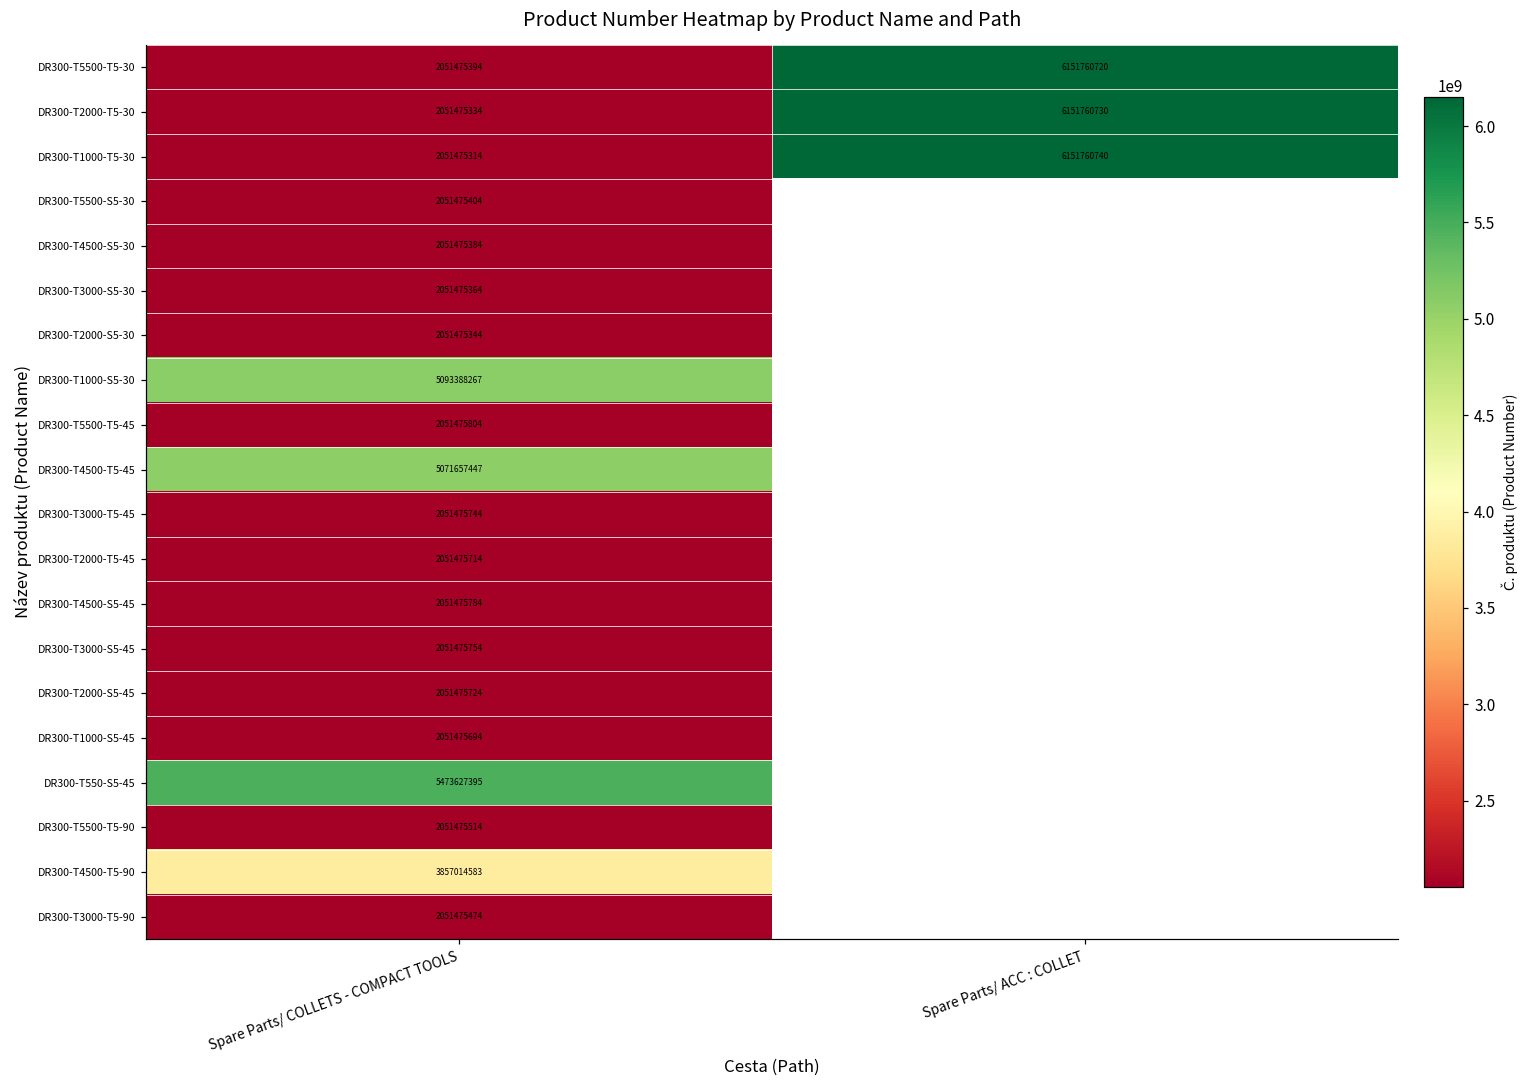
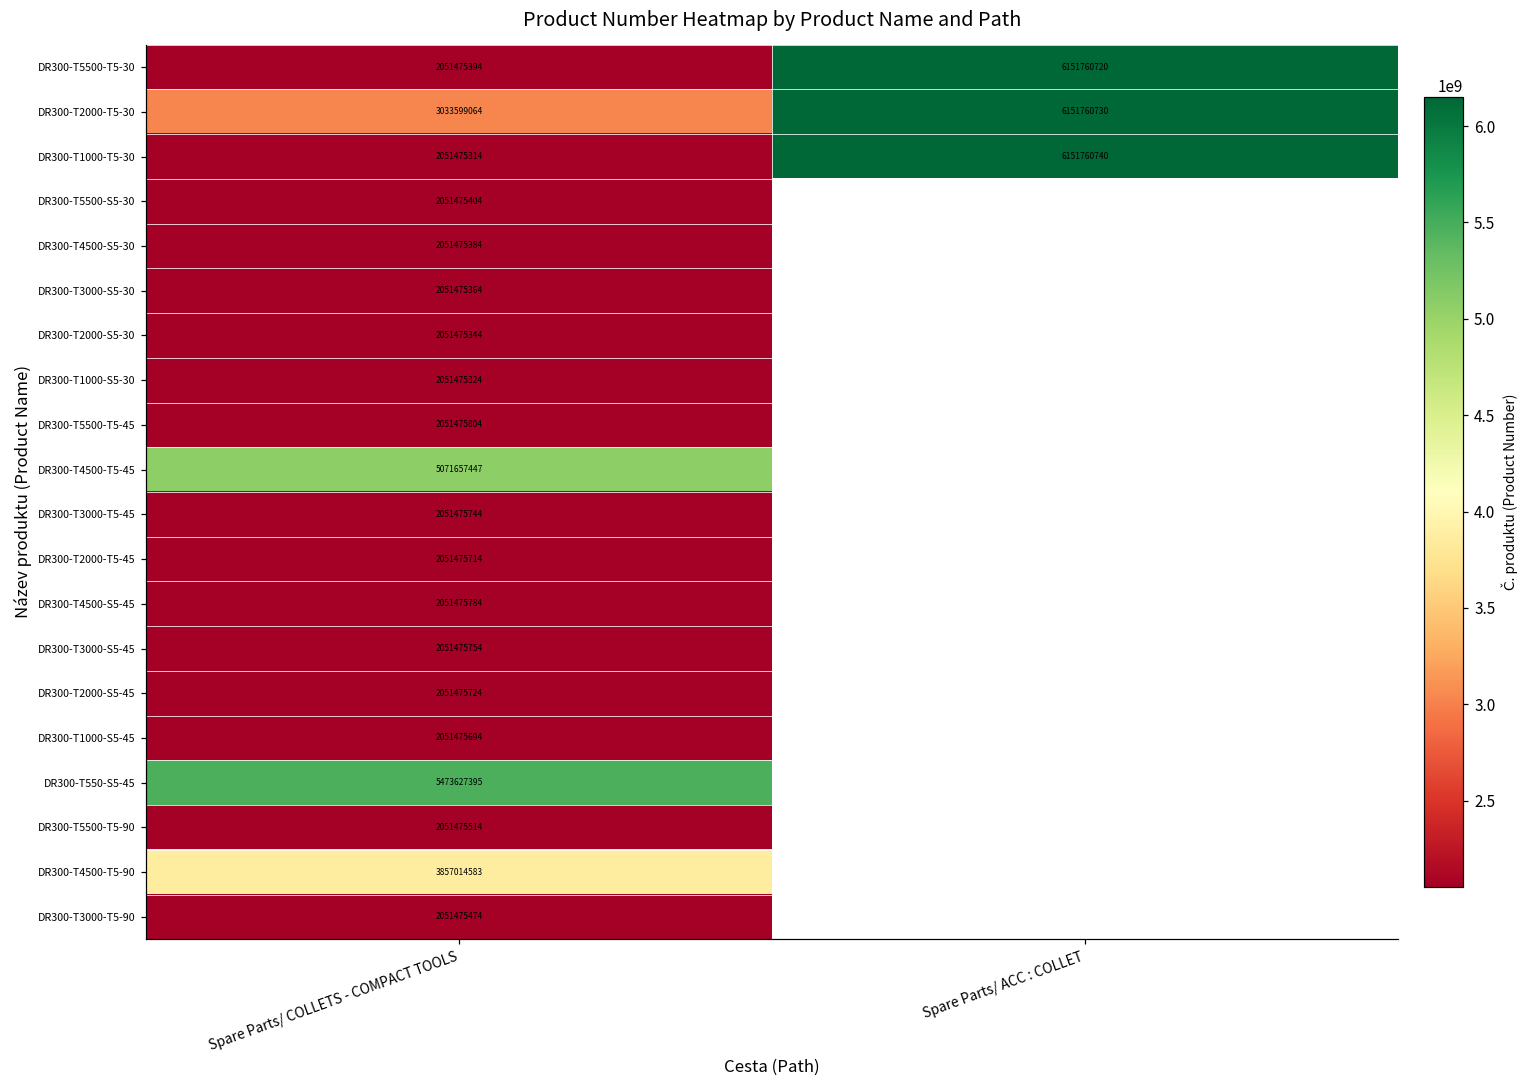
  {
    "DR300-T5500-T5-30": {
      "Spare Parts/ COLLETS - COMPACT TOOLS": 2051475394,
      "Spare Parts/ ACC : COLLET": 6151760720
    },
    "DR300-T2000-T5-30": {
-     "Spare Parts/ COLLETS - COMPACT TOOLS": 2051475334,
+     "Spare Parts/ COLLETS - COMPACT TOOLS": 3033599064,
      "Spare Parts/ ACC : COLLET": 6151760730
    },
    "DR300-T1000-T5-30": {
      "Spare Parts/ COLLETS - COMPACT TOOLS": 2051475314,
      "Spare Parts/ ACC : COLLET": 6151760740
    },
    "DR300-T5500-S5-30": {
      "Spare Parts/ COLLETS - COMPACT TOOLS": 2051475404
    },
    "DR300-T4500-S5-30": {
      "Spare Parts/ COLLETS - COMPACT TOOLS": 2051475384
    },
    "DR300-T3000-S5-30": {
      "Spare Parts/ COLLETS - COMPACT TOOLS": 2051475364
    },
    "DR300-T2000-S5-30": {
      "Spare Parts/ COLLETS - COMPACT TOOLS": 2051475344
    },
    "DR300-T1000-S5-30": {
-     "Spare Parts/ COLLETS - COMPACT TOOLS": 5093388267
+     "Spare Parts/ COLLETS - COMPACT TOOLS": 2051475324
    },
    "DR300-T5500-T5-45": {
      "Spare Parts/ COLLETS - COMPACT TOOLS": 2051475804
    },
    "DR300-T4500-T5-45": {
      "Spare Parts/ COLLETS - COMPACT TOOLS": 5071657447
    },
    "DR300-T3000-T5-45": {
      "Spare Parts/ COLLETS - COMPACT TOOLS": 2051475744
    },
    "DR300-T2000-T5-45": {
      "Spare Parts/ COLLETS - COMPACT TOOLS": 2051475714
    },
    "DR300-T4500-S5-45": {
      "Spare Parts/ COLLETS - COMPACT TOOLS": 2051475784
    },
    "DR300-T3000-S5-45": {
      "Spare Parts/ COLLETS - COMPACT TOOLS": 2051475754
    },
    "DR300-T2000-S5-45": {
      "Spare Parts/ COLLETS - COMPACT TOOLS": 2051475724
    },
    "DR300-T1000-S5-45": {
      "Spare Parts/ COLLETS - COMPACT TOOLS": 2051475694
    },
    "DR300-T550-S5-45": {
      "Spare Parts/ COLLETS - COMPACT TOOLS": 5473627395
    },
    "DR300-T5500-T5-90": {
      "Spare Parts/ COLLETS - COMPACT TOOLS": 2051475514
    },
    "DR300-T4500-T5-90": {
      "Spare Parts/ COLLETS - COMPACT TOOLS": 3857014583
    },
    "DR300-T3000-T5-90": {
      "Spare Parts/ COLLETS - COMPACT TOOLS": 2051475474
    }
  }
